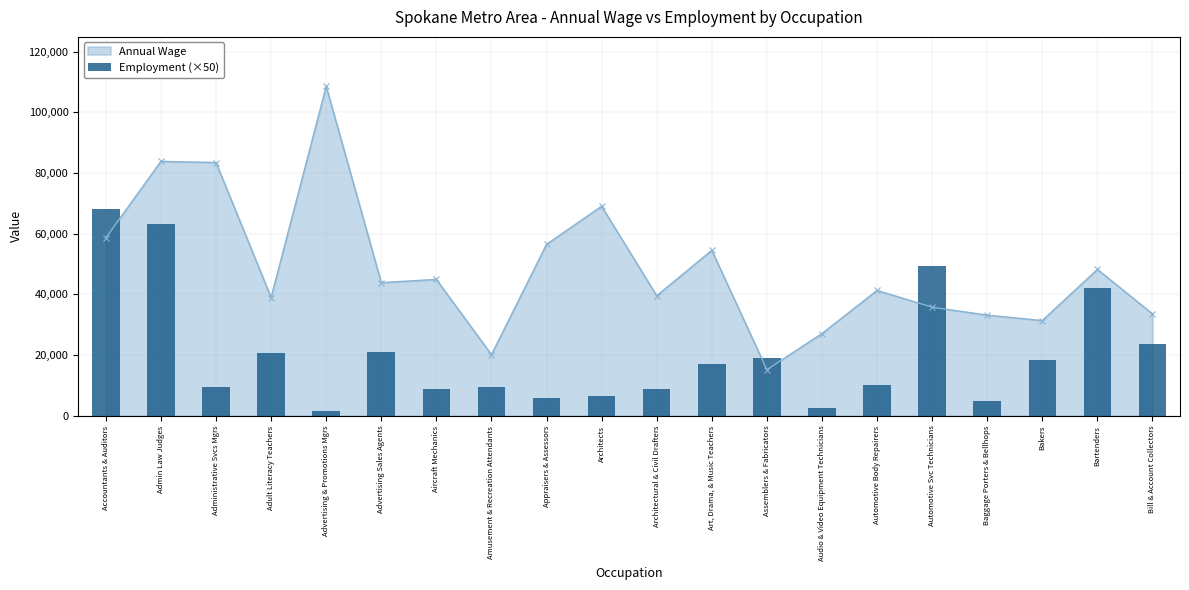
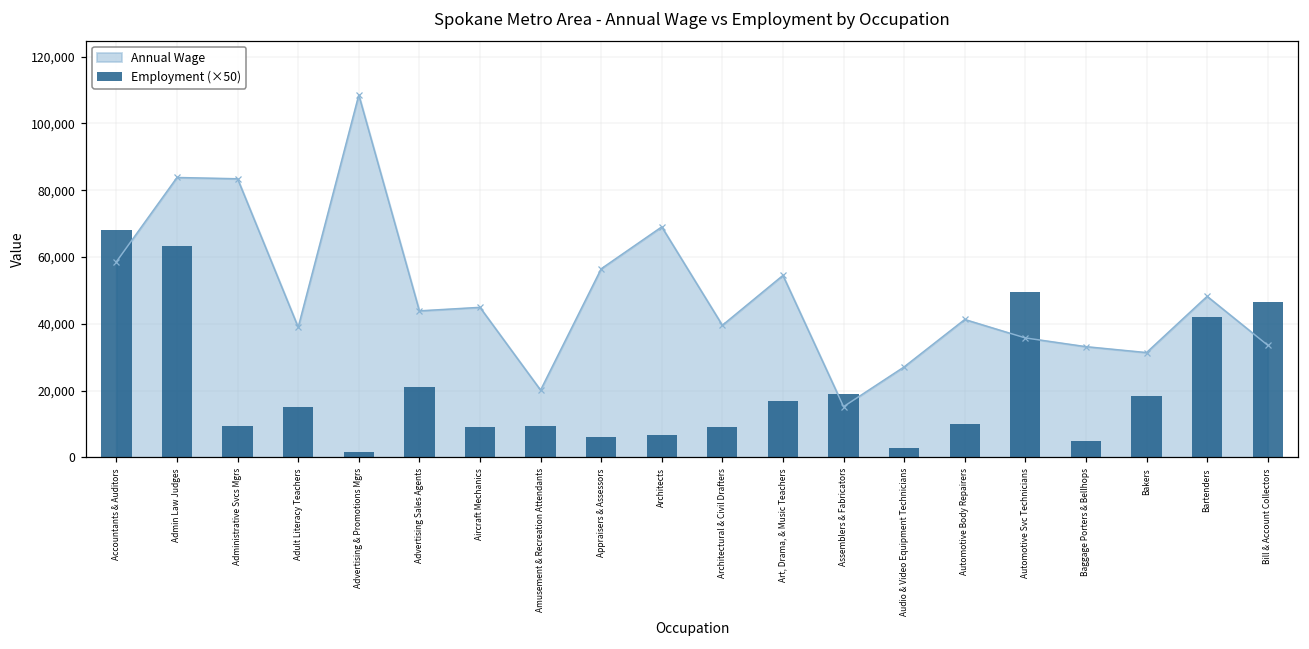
  {
    "Annual Wage": {
      "Accountants & Auditors": "59,000",
      "Admin Law Judges": "84,000",
      "Administrative Svcs Mgrs": "83,000",
      "Adult Literacy Teachers": "39,000",
      "Advertising & Promotions Mgrs": "109,000",
      "Advertising Sales Agents": "44,000",
      "Aircraft Mechanics": "45,000",
      "Amusement & Recreation Attendants": "20,000",
      "Appraisers & Assessors": "56,000",
      "Architects": "69,000",
      "Architectural & Civil Drafters": "40,000",
      "Art, Drama, & Music Teachers": "55,000",
      "Assemblers & Fabricators": "15,000",
      "Audio & Video Equipment Technicians": "27,000",
      "Automotive Body Repairers": "41,000",
      "Automotive Svc Technicians": "36,000",
      "Baggage Porters & Bellhops": "33,000",
      "Bakers": "31,000",
      "Bartenders": "48,000",
      "Bill & Account Collectors": "34,000"
    },
    "Employment (×50)": {
      "Accountants & Auditors": "68,000",
      "Admin Law Judges": "63,000",
      "Administrative Svcs Mgrs": "10,000",
-     "Adult Literacy Teachers": "21,000",
+     "Adult Literacy Teachers": "15,000",
      "Advertising & Promotions Mgrs": "2,000",
      "Advertising Sales Agents": "21,000",
      "Aircraft Mechanics": "9,000",
      "Amusement & Recreation Attendants": "10,000",
      "Appraisers & Assessors": "6,000",
      "Architects": "7,000",
      "Architectural & Civil Drafters": "9,000",
      "Art, Drama, & Music Teachers": "17,000",
      "Assemblers & Fabricators": "19,000",
      "Audio & Video Equipment Technicians": "3,000",
      "Automotive Body Repairers": "10,000",
      "Automotive Svc Technicians": "50,000",
      "Baggage Porters & Bellhops": "5,000",
      "Bakers": "19,000",
      "Bartenders": "42,000",
-     "Bill & Account Collectors": "24,000"
+     "Bill & Account Collectors": "47,000"
    }
  }
